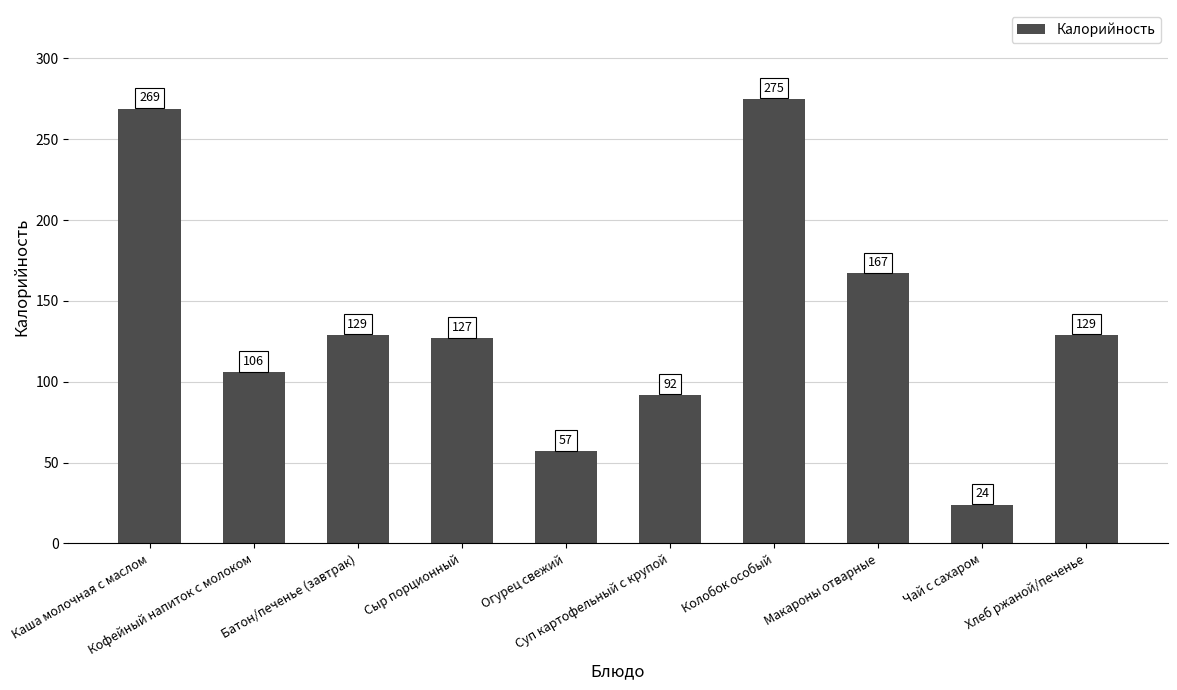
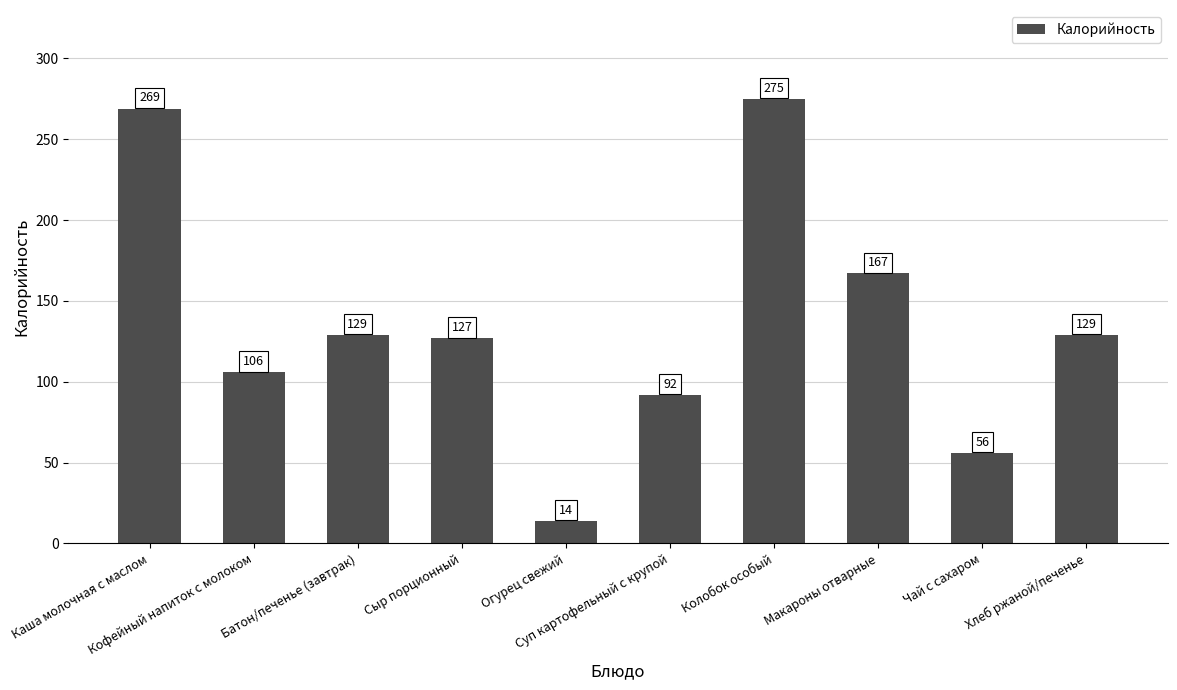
  {
-   "Огурец свежий": 57,
-   "Чай с сахаром": 24
+   "Огурец свежий": 14,
+   "Чай с сахаром": 56
  }
